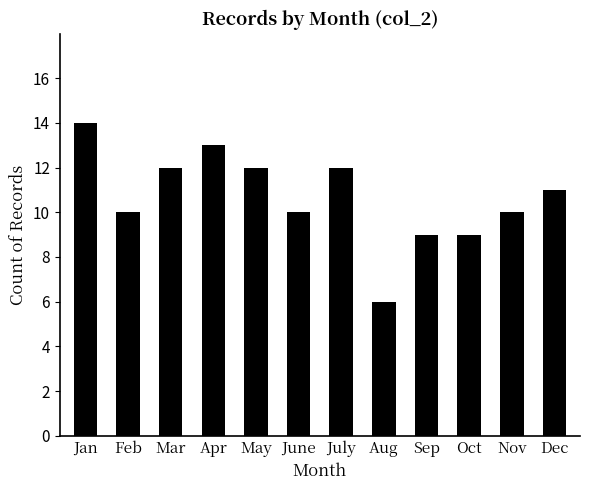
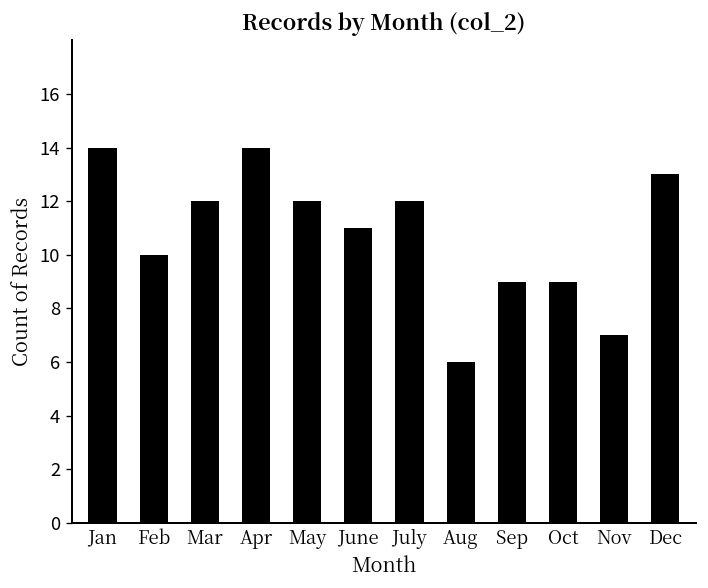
  {
    "Jan": 14,
    "Feb": 10,
    "Mar": 12,
-   "Apr": 13,
+   "Apr": 14,
    "May": 12,
-   "June": 10,
+   "June": 11,
    "July": 12,
    "Aug": 6,
    "Sep": 9,
    "Oct": 9,
-   "Nov": 10,
-   "Dec": 11
+   "Nov": 7,
+   "Dec": 13
  }
